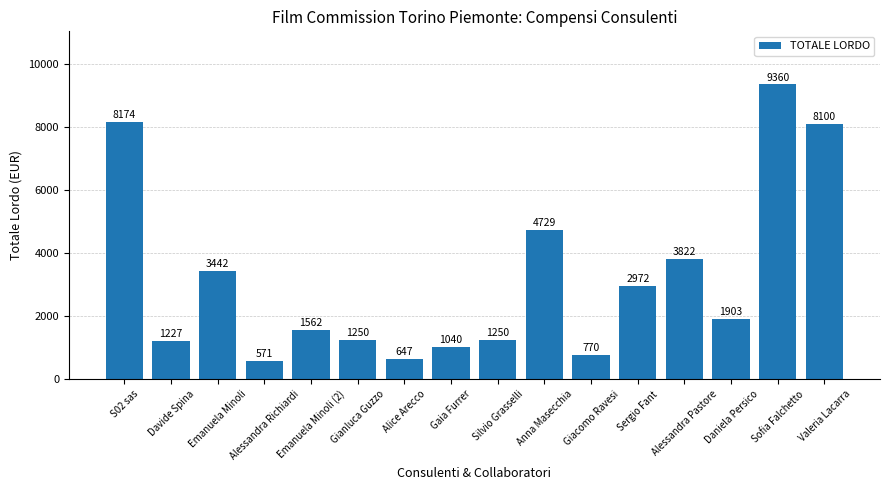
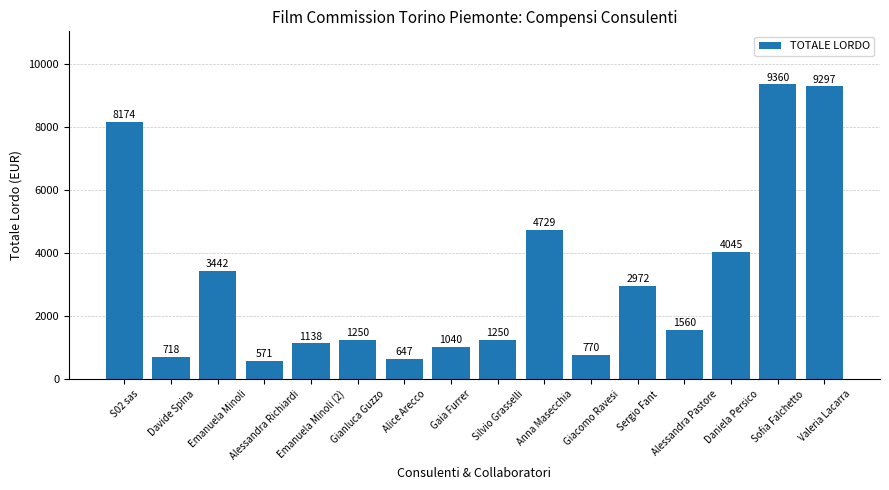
  {
    "S02 sas": 8174,
-   "Davide Spina": 1227,
+   "Davide Spina": 718,
    "Emanuela Minoli": 3442,
    "Alessandra Richiardi": 571,
-   "Emanuela Minoli (2)": 1562,
+   "Emanuela Minoli (2)": 1138,
    "Gianluca Guzzo": 1250,
    "Alice Arecco": 647,
    "Gaia Furrer": 1040,
    "Silvio Grasselli": 1250,
    "Anna Masecchia": 4729,
    "Giacomo Ravesi": 770,
    "Sergio Fant": 2972,
-   "Alessandra Pastore": 3822,
-   "Daniela Persico": 1903,
+   "Alessandra Pastore": 1560,
+   "Daniela Persico": 4045,
    "Sofia Falchetto": 9360,
-   "Valeria Lacarra": 8100
+   "Valeria Lacarra": 9297
  }
